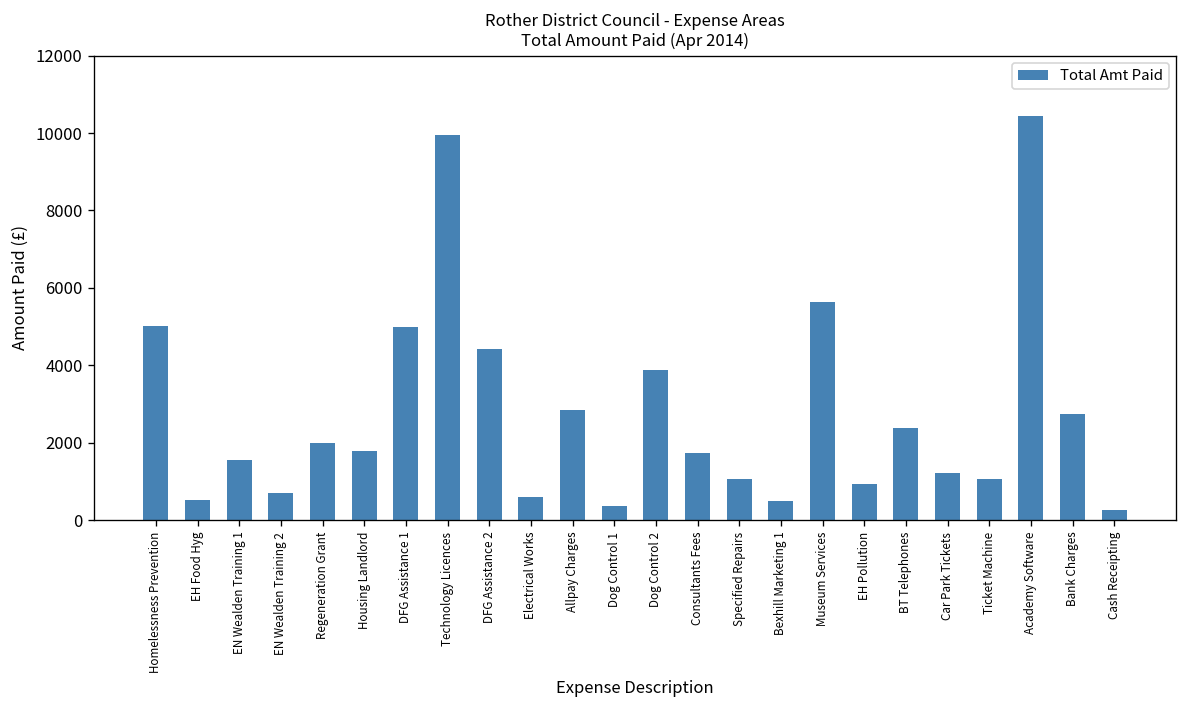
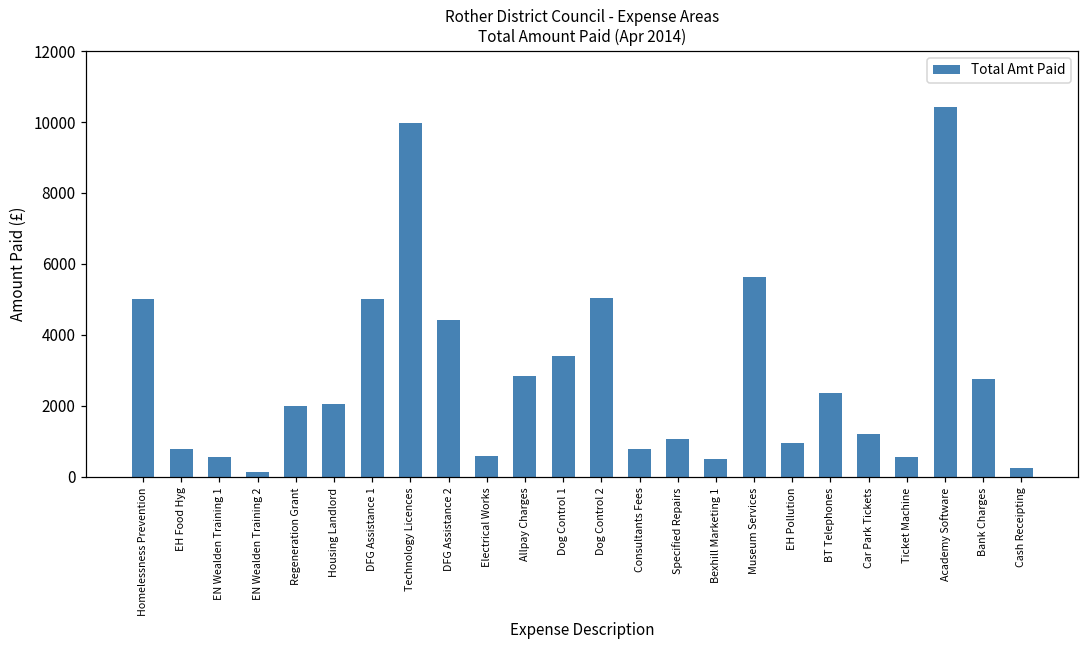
  {
    "Homelessness Prevention": 5000,
-   "EH Food Hyg": 500,
-   "EN Wealden Training 1": 1500,
-   "EN Wealden Training 2": 700,
+   "EH Food Hyg": 800,
+   "EN Wealden Training 1": 500,
+   "EN Wealden Training 2": 100,
    "Regeneration Grant": 2000,
-   "Housing Landlord": 1800,
+   "Housing Landlord": 2100,
    "DFG Assistance 1": 5000,
    "Technology Licences": 10000,
    "DFG Assistance 2": 4400,
    "Electrical Works": 600,
    "Allpay Charges": 2800,
-   "Dog Control 1": 400,
-   "Dog Control 2": 3900,
-   "Consultants Fees": 1700,
+   "Dog Control 1": 3400,
+   "Dog Control 2": 5000,
+   "Consultants Fees": 800,
    "Specified Repairs": 1100,
    "Bexhill Marketing 1": 500,
    "Museum Services": 5600,
    "EH Pollution": 900,
    "BT Telephones": 2400,
    "Car Park Tickets": 1200,
-   "Ticket Machine": 1100,
+   "Ticket Machine": 600,
    "Academy Software": 10400,
    "Bank Charges": 2800,
    "Cash Receipting": 200
  }
